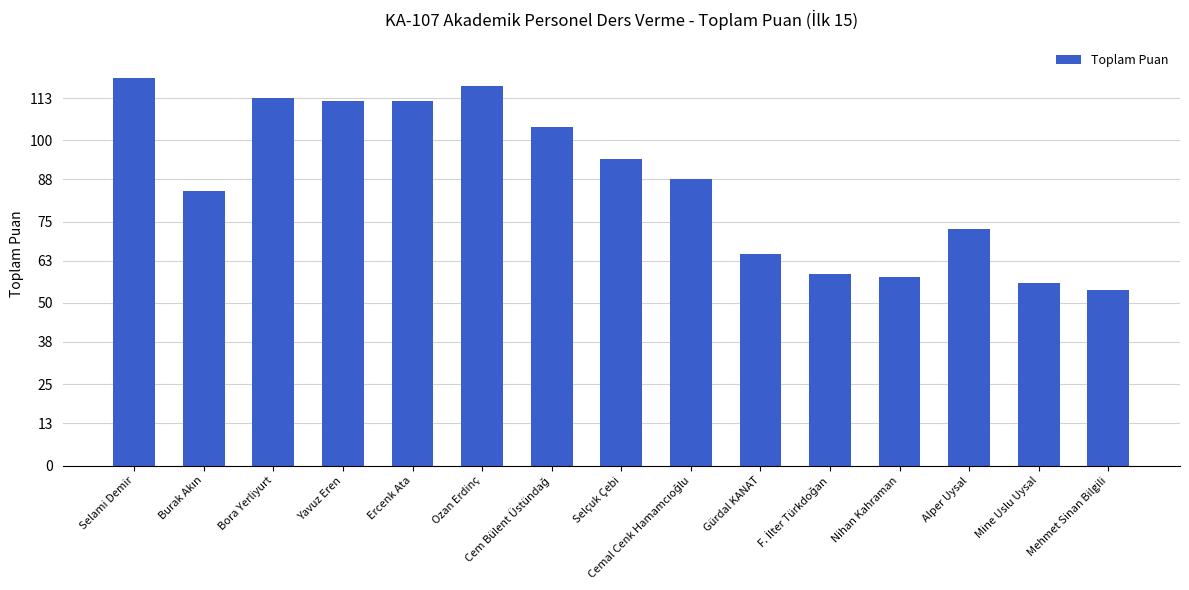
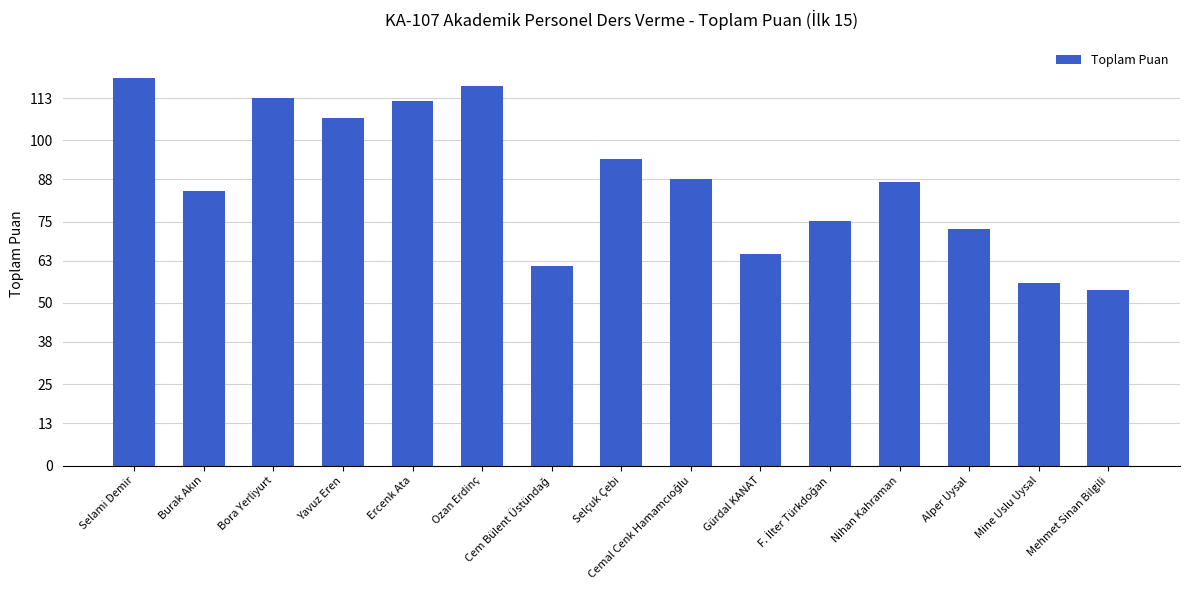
  {
    "Selami Demir": 119,
    "Burak Akın": 85,
    "Bora Yerliyurt": 113,
-   "Yavuz Eren": 112,
+   "Yavuz Eren": 107,
    "Ercenk Ata": 112,
    "Ozan Erdinç": 117,
-   "Cem Bülent Üstündağ": 104,
+   "Cem Bülent Üstündağ": 61,
    "Selçuk Çebi": 94,
    "Cemal Cenk Hamamcıoğlu": 88,
    "Gürdal KANAT": 65,
-   "F. İlter Türkdoğan": 59,
-   "Nihan Kahraman": 58,
+   "F. İlter Türkdoğan": 75,
+   "Nihan Kahraman": 87,
    "Alper Uysal": 73,
    "Mine Uslu Uysal": 56,
    "Mehmet Sinan Bilgili": 54
  }
